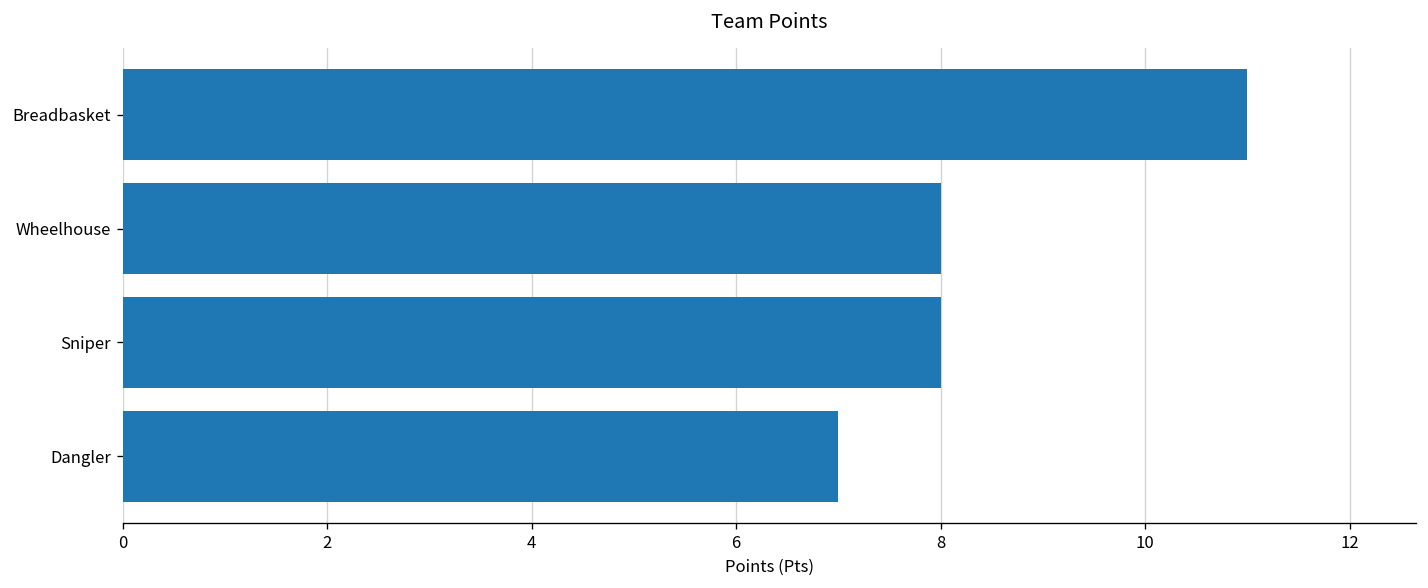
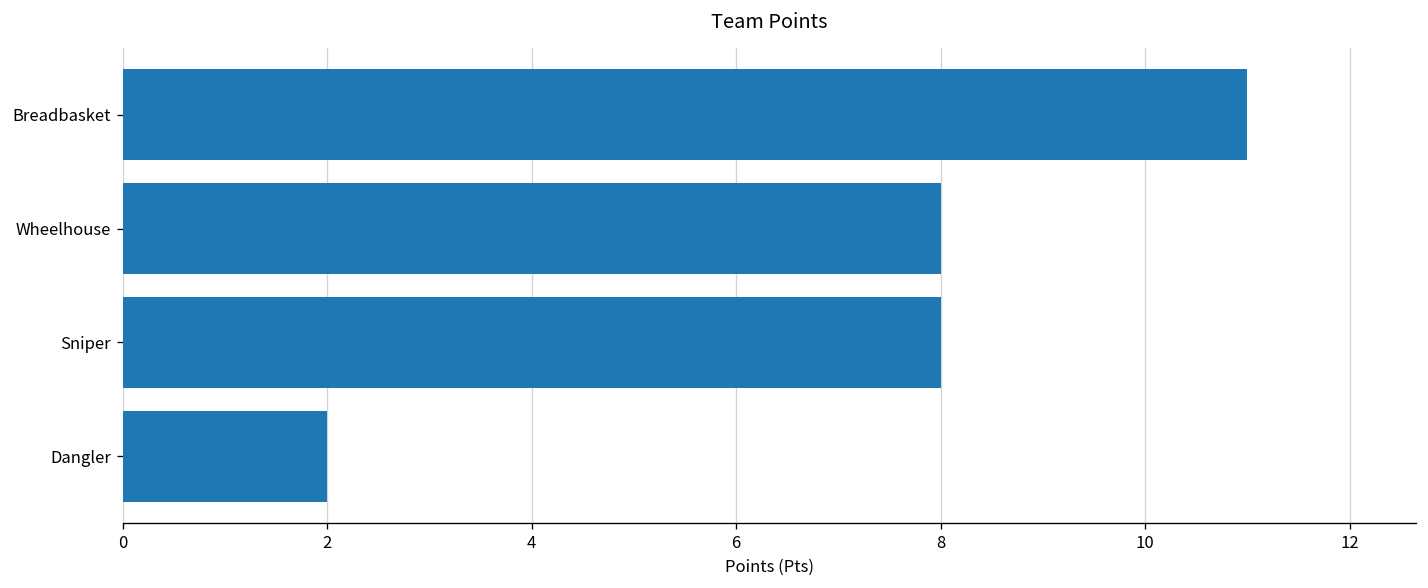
  {
    "Breadbasket": 11,
    "Wheelhouse": 8,
    "Sniper": 8,
-   "Dangler": 7
+   "Dangler": 2
  }
